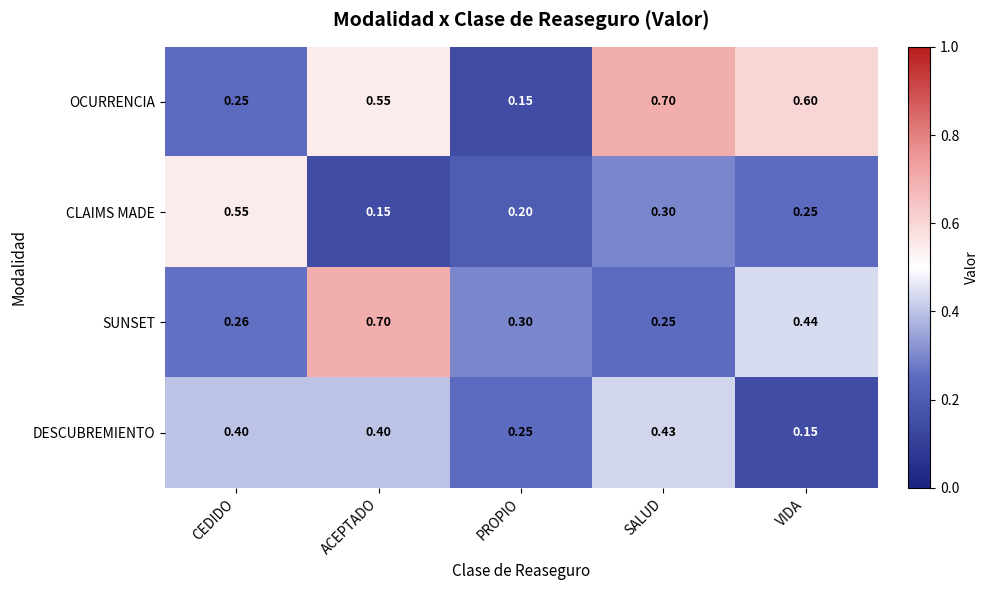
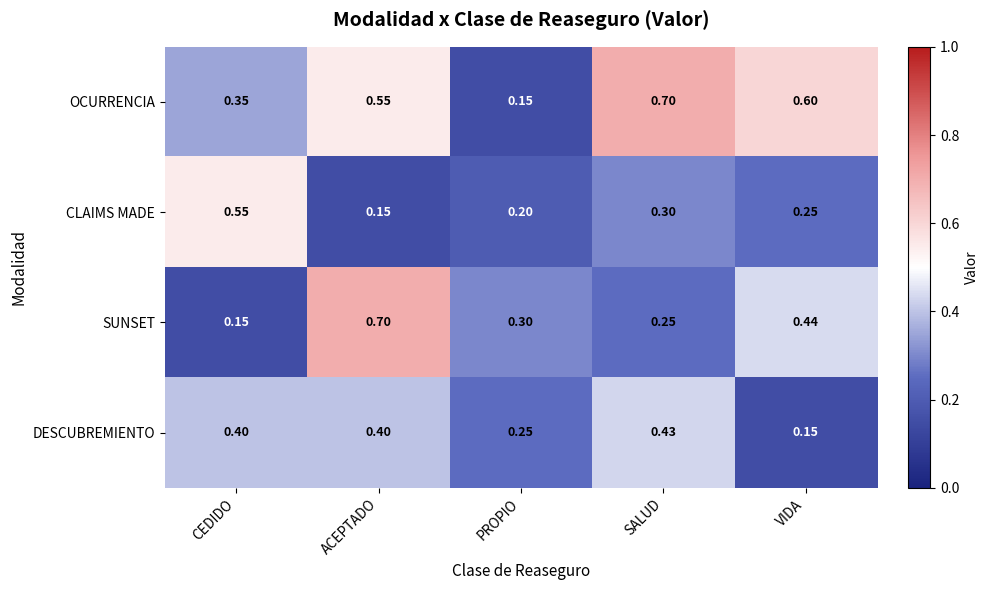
  {
    "OCURRENCIA": {
-     "CEDIDO": 0.25,
+     "CEDIDO": 0.35,
      "ACEPTADO": 0.55,
      "PROPIO": 0.15,
      "SALUD": 0.70,
      "VIDA": 0.60
    },
    "CLAIMS MADE": {
      "CEDIDO": 0.55,
      "ACEPTADO": 0.15,
      "PROPIO": 0.20,
      "SALUD": 0.30,
      "VIDA": 0.25
    },
    "SUNSET": {
-     "CEDIDO": 0.26,
+     "CEDIDO": 0.15,
      "ACEPTADO": 0.70,
      "PROPIO": 0.30,
      "SALUD": 0.25,
      "VIDA": 0.44
    },
    "DESCUBREMIENTO": {
      "CEDIDO": 0.40,
      "ACEPTADO": 0.40,
      "PROPIO": 0.25,
      "SALUD": 0.43,
      "VIDA": 0.15
    }
  }
